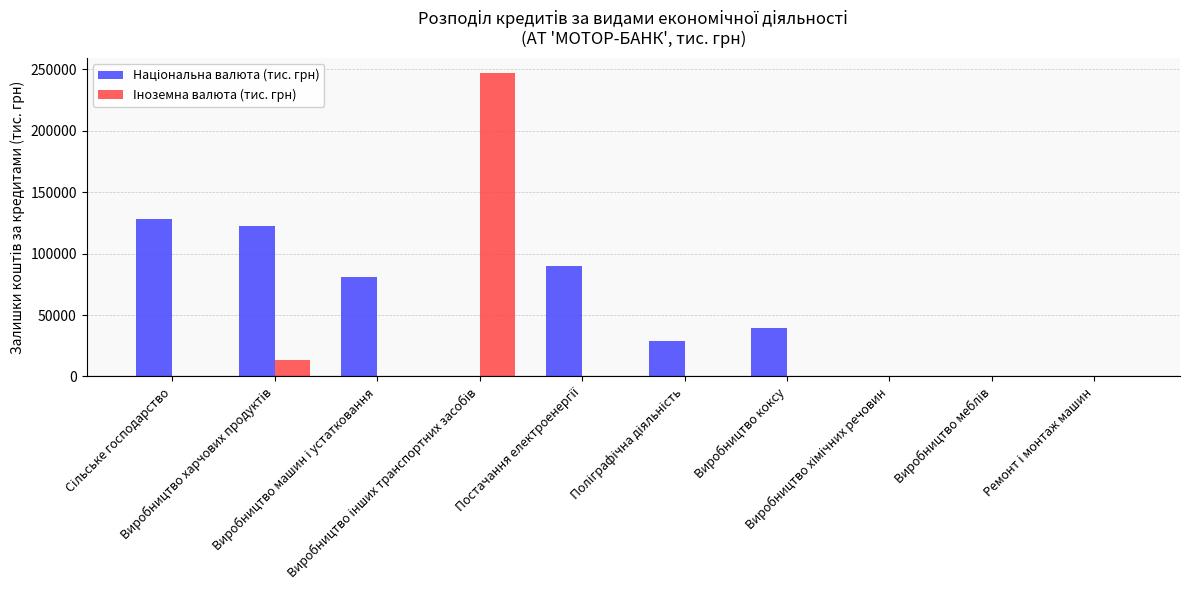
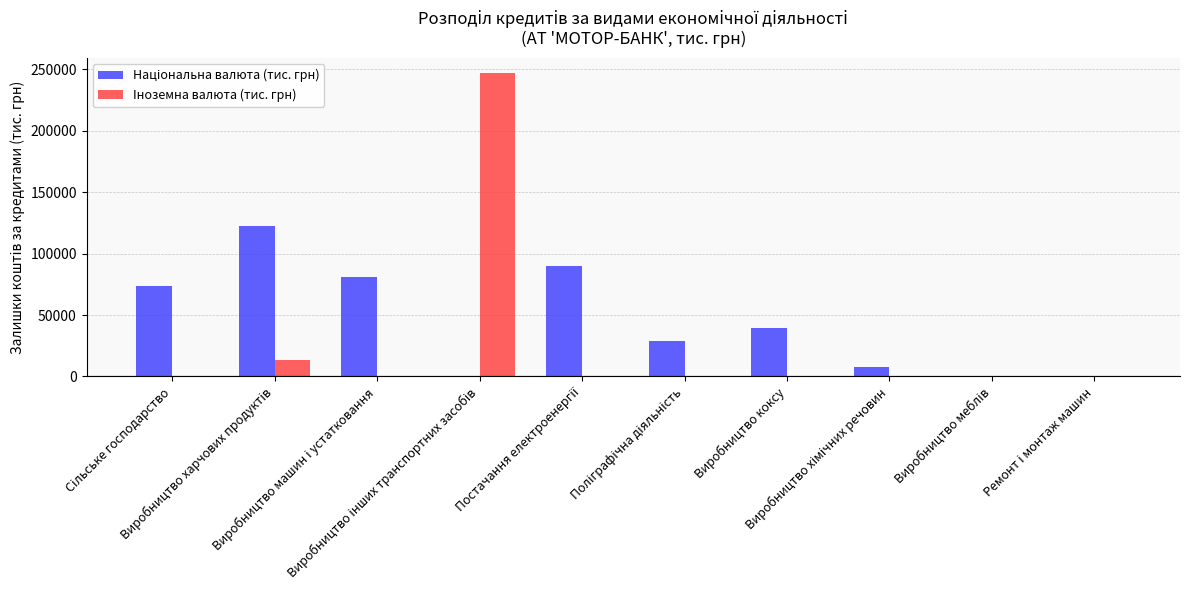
  {
    "Національна валюта (тис. грн)": {
-     "Сільське господарство": 128000,
+     "Сільське господарство": 74000,
      "Виробництво харчових продуктів": 123000,
      "Виробництво машин і устатковання": 81000,
      "Виробництво інших транспортних засобів": 0,
      "Постачання електроенергії": 90000,
      "Поліграфічна діяльність": 29000,
      "Виробництво коксу": 40000,
-     "Виробництво хімічних речовин": 0,
+     "Виробництво хімічних речовин": 8000,
      "Виробництво меблів": 0,
      "Ремонт і монтаж машин": 0
    },
    "Іноземна валюта (тис. грн)": {
      "Сільське господарство": 0,
      "Виробництво харчових продуктів": 13000,
      "Виробництво машин і устатковання": 0,
      "Виробництво інших транспортних засобів": 247000,
      "Постачання електроенергії": 0,
      "Поліграфічна діяльність": 0,
      "Виробництво коксу": 0,
      "Виробництво хімічних речовин": 0,
      "Виробництво меблів": 0,
      "Ремонт і монтаж машин": 0
    }
  }
